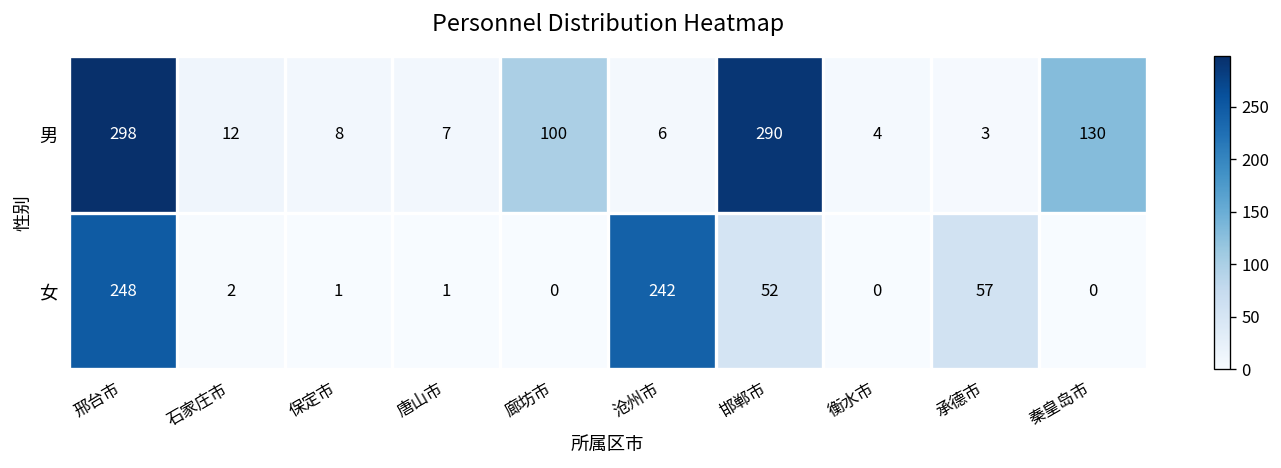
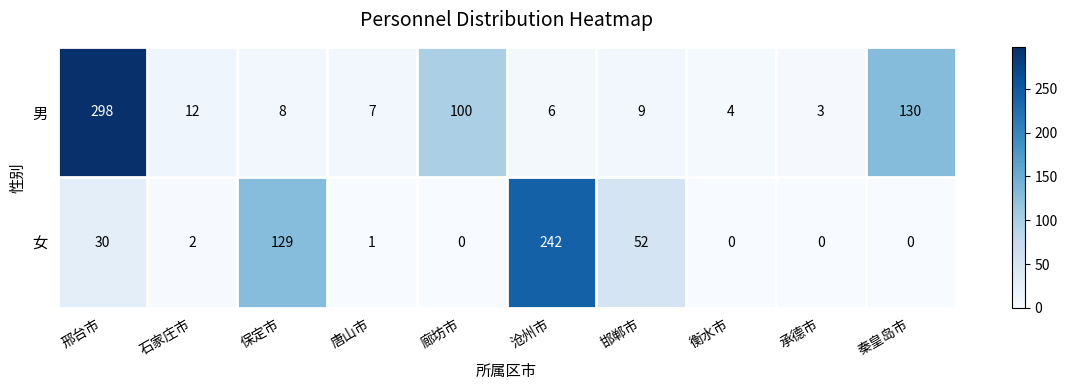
  {
    "男": {
      "邢台市": 298,
      "石家庄市": 12,
      "保定市": 8,
      "唐山市": 7,
      "廊坊市": 100,
      "沧州市": 6,
-     "邯郸市": 290,
+     "邯郸市": 9,
      "衡水市": 4,
      "承德市": 3,
      "秦皇岛市": 130
    },
    "女": {
-     "邢台市": 248,
+     "邢台市": 30,
      "石家庄市": 2,
-     "保定市": 1,
+     "保定市": 129,
      "唐山市": 1,
      "廊坊市": 0,
      "沧州市": 242,
      "邯郸市": 52,
      "衡水市": 0,
-     "承德市": 57,
+     "承德市": 0,
      "秦皇岛市": 0
    }
  }
